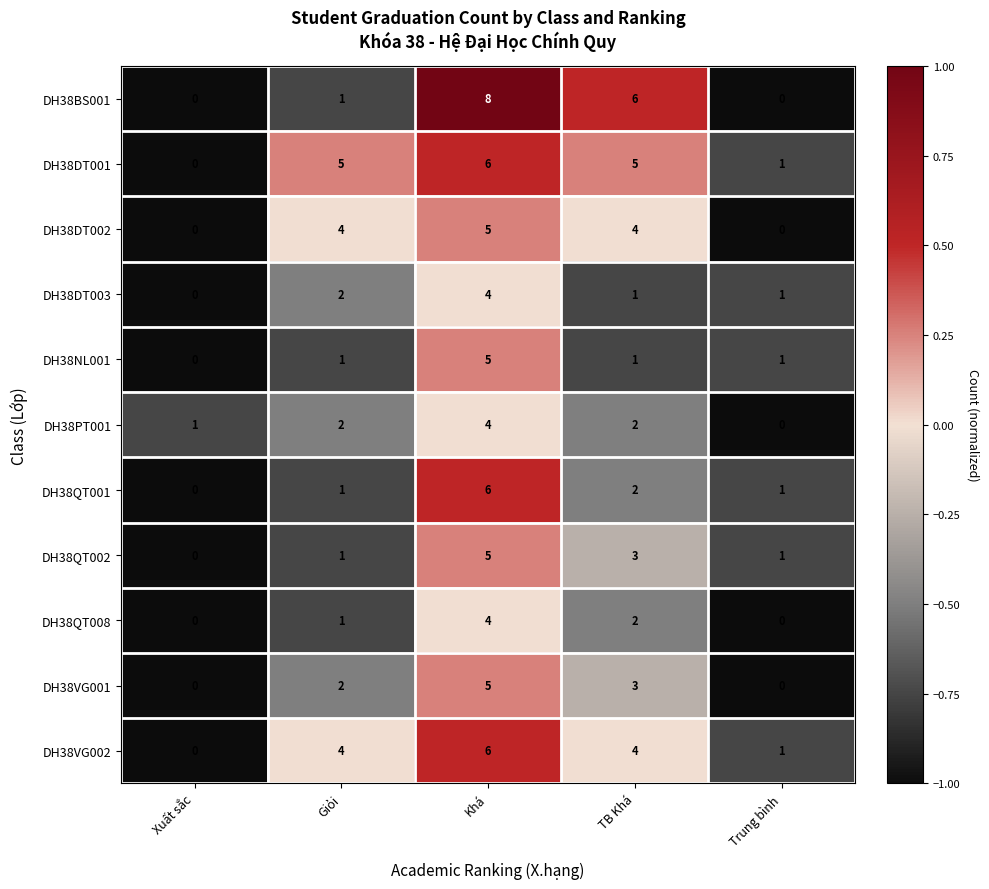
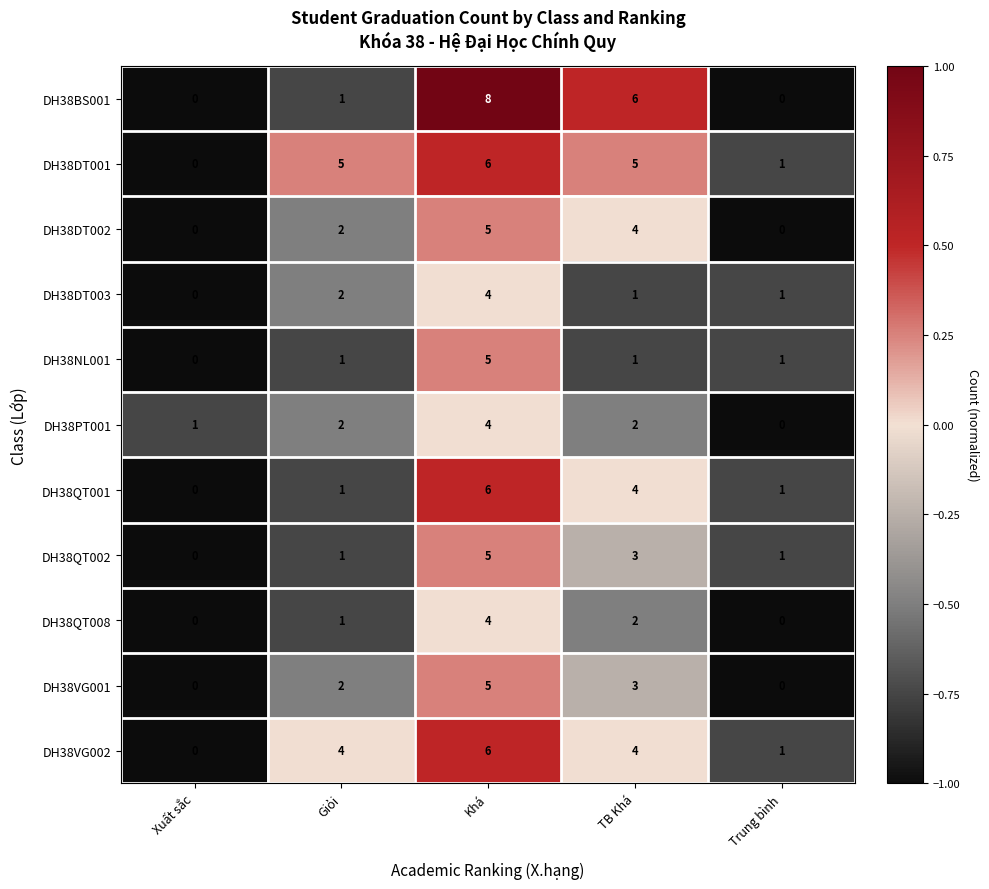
  {
    "DH38BS001": {
      "Giỏi": 1,
      "Khá": 8,
      "TB Khá": 6
    },
    "DH38DT001": {
      "Giỏi": 5,
      "Khá": 6,
      "TB Khá": 5,
      "Trung bình": 1
    },
    "DH38DT002": {
-     "Giỏi": 4,
+     "Giỏi": 2,
      "Khá": 5,
      "TB Khá": 4
    },
    "DH38DT003": {
      "Giỏi": 2,
      "Khá": 4,
      "TB Khá": 1,
      "Trung bình": 1
    },
    "DH38NL001": {
      "Giỏi": 1,
      "Khá": 5,
      "TB Khá": 1,
      "Trung bình": 1
    },
    "DH38PT001": {
      "Xuất sắc": 1,
      "Giỏi": 2,
      "Khá": 4,
      "TB Khá": 2
    },
    "DH38QT001": {
      "Giỏi": 1,
      "Khá": 6,
-     "TB Khá": 2,
+     "TB Khá": 4,
      "Trung bình": 1
    },
    "DH38QT002": {
      "Giỏi": 1,
      "Khá": 5,
      "TB Khá": 3,
      "Trung bình": 1
    },
    "DH38QT008": {
      "Giỏi": 1,
      "Khá": 4,
      "TB Khá": 2
    },
    "DH38VG001": {
      "Giỏi": 2,
      "Khá": 5,
      "TB Khá": 3
    },
    "DH38VG002": {
      "Giỏi": 4,
      "Khá": 6,
      "TB Khá": 4,
      "Trung bình": 1
    }
  }
